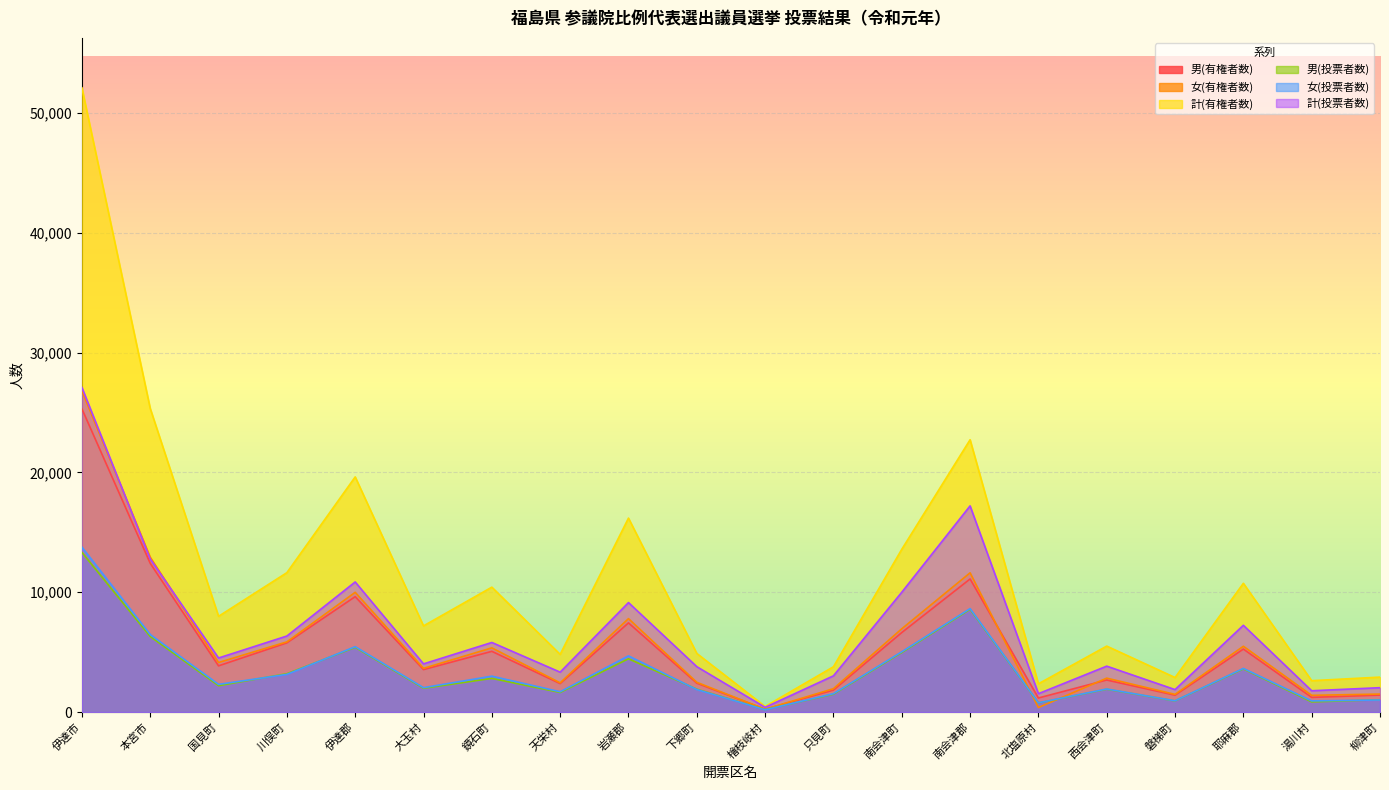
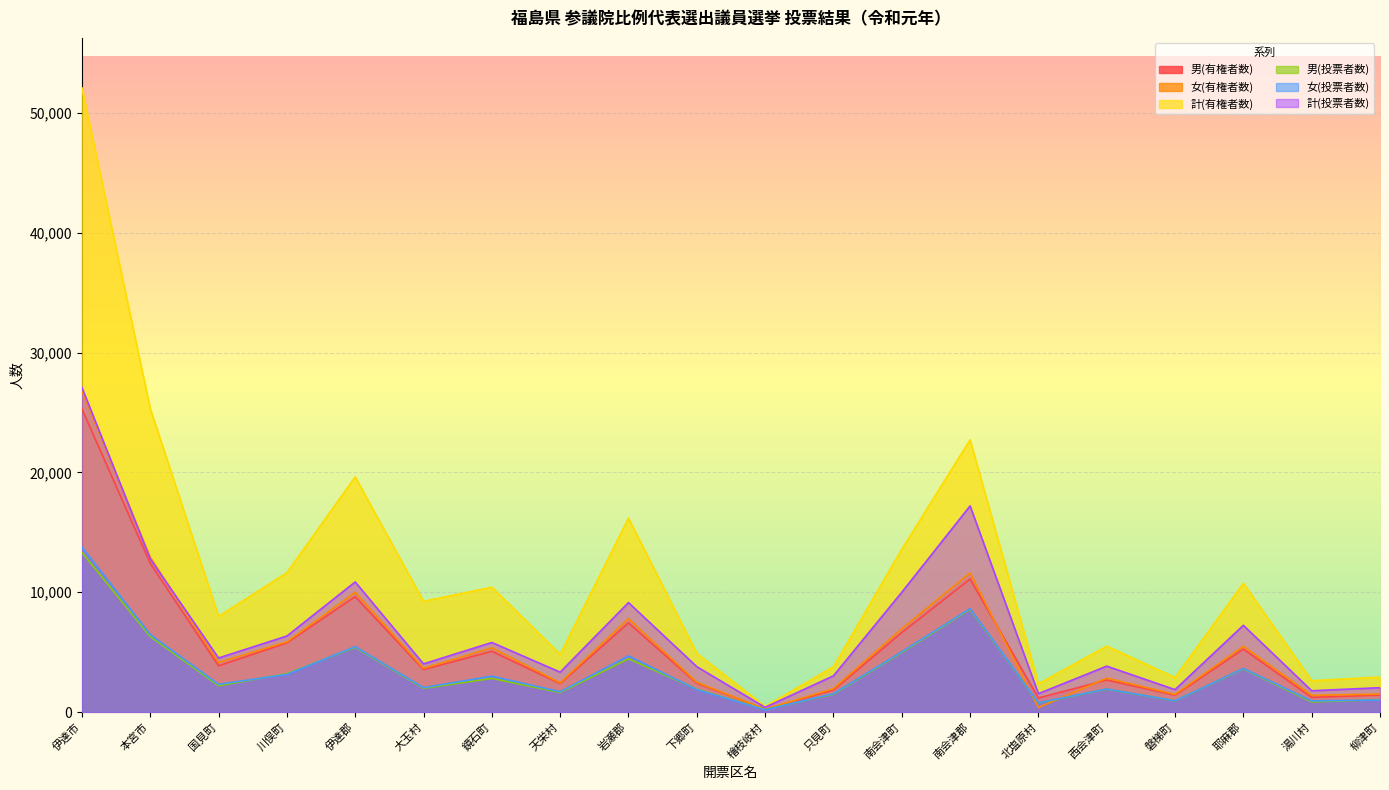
  {
    "男(有権者数)": {
      "伊達市": "25,300",
      "本宮市": "12,400",
      "国見町": "3,900",
      "伊達郡": "9,600",
      "鏡石町": "5,100",
      "岩瀬郡": "7,400",
      "南会津町": "6,600",
      "南会津郡": "11,100",
      "北塩原村": "1,200",
      "耶麻郡": "5,300"
    },
    "女(有権者数)": {
      "伊達市": "26,800",
      "国見町": "4,100",
      "伊達郡": "10,000",
      "鏡石町": "5,400",
      "岩瀬郡": "7,800",
      "南会津町": "7,000",
      "南会津郡": "11,600",
      "北塩原村": "400",
      "耶麻郡": "5,500"
    },
    "計(有権者数)": {
      "伊達市": "52,100",
      "本宮市": "25,300",
      "国見町": "8,000",
      "川俣町": "11,600",
      "伊達郡": "19,600",
-     "大玉村": "7,200",
+     "大玉村": "9,200",
      "鏡石町": "10,400",
      "天栄村": "4,800",
      "岩瀬郡": "16,200",
      "下郷町": "4,900",
      "只見町": "3,800",
      "南会津町": "13,600",
      "南会津郡": "22,700",
      "北塩原村": "2,400",
      "西会津町": "5,500",
      "磐梯町": "2,900",
      "耶麻郡": "10,700",
      "湯川村": "2,600",
      "柳津町": "2,900"
    },
    "男(投票者数)": {
      "伊達市": "13,300",
      "岩瀬郡": "4,400"
    },
    "女(投票者数)": {
      "伊達市": "13,800",
      "岩瀬郡": "4,700"
    },
    "計(投票者数)": {
      "伊達市": "27,100",
      "国見町": "4,500",
      "川俣町": "6,300",
      "伊達郡": "10,900",
      "大玉村": "4,000",
      "鏡石町": "5,800",
      "天栄村": "3,300",
      "岩瀬郡": "9,100",
      "下郷町": "3,800",
      "只見町": "3,000",
      "南会津町": "10,000",
      "南会津郡": "17,200",
      "北塩原村": "1,500",
      "西会津町": "3,800",
      "磐梯町": "1,900",
      "耶麻郡": "7,200",
      "湯川村": "1,800",
      "柳津町": "2,000"
    }
  }
